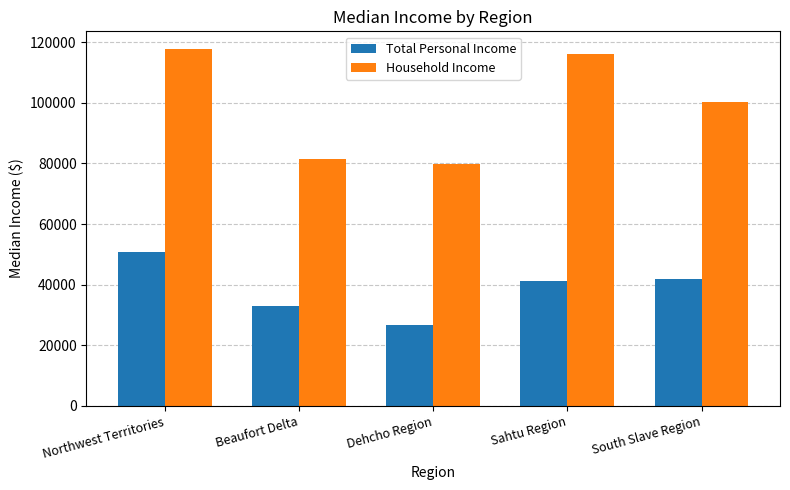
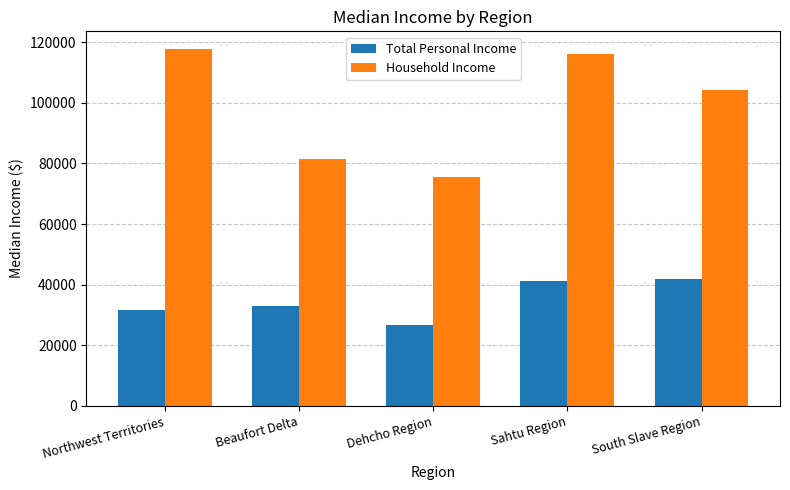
  {
    "Total Personal Income": {
-     "Northwest Territories": 51000,
+     "Northwest Territories": 32000,
      "Beaufort Delta": 33000,
      "Dehcho Region": 27000,
      "Sahtu Region": 41000,
      "South Slave Region": 42000
    },
    "Household Income": {
      "Northwest Territories": 118000,
      "Beaufort Delta": 82000,
-     "Dehcho Region": 80000,
+     "Dehcho Region": 76000,
      "Sahtu Region": 116000,
-     "South Slave Region": 100000
+     "South Slave Region": 104000
    }
  }
